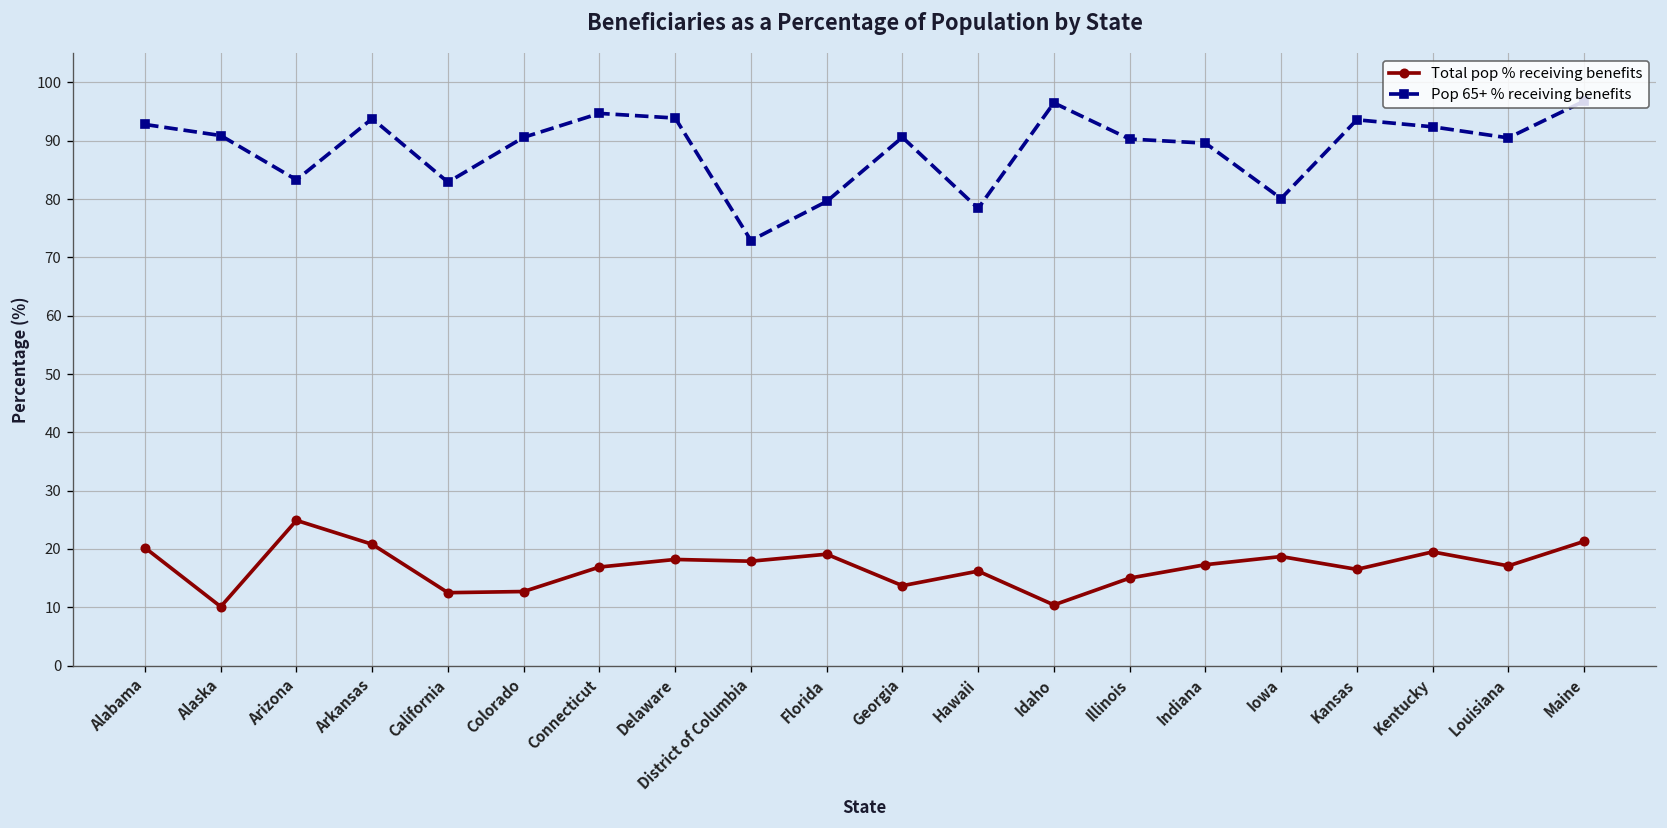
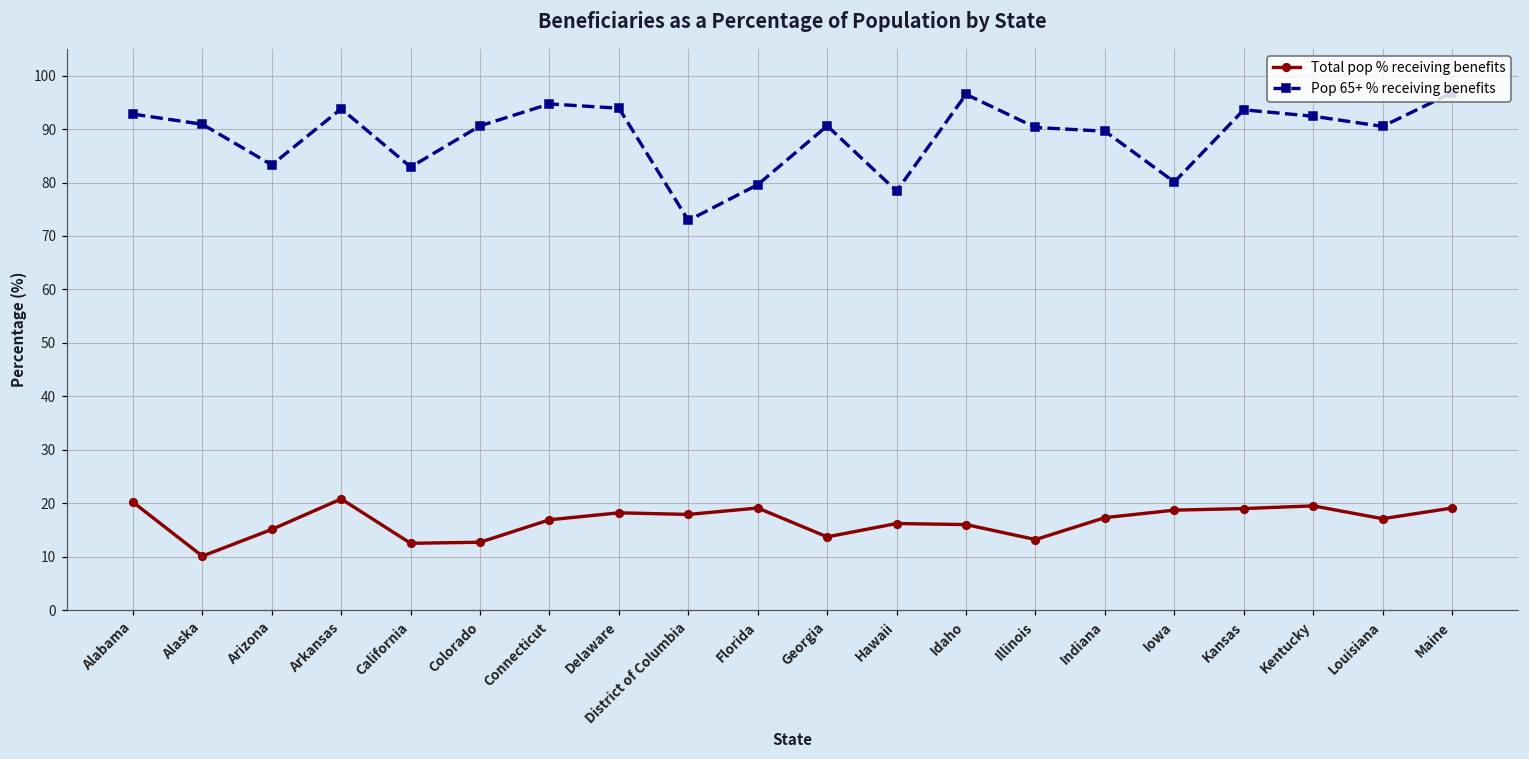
  {
    "Total pop % receiving benefits": {
      "Alabama": 20,
      "Alaska": 10,
-     "Arizona": 25,
+     "Arizona": 15,
      "Arkansas": 21,
      "California": 13,
      "Colorado": 13,
      "Connecticut": 17,
      "Delaware": 18,
      "District of Columbia": 18,
      "Florida": 19,
      "Georgia": 14,
      "Hawaii": 16,
-     "Idaho": 10,
-     "Illinois": 15,
+     "Idaho": 16,
+     "Illinois": 13,
      "Indiana": 17,
      "Iowa": 19,
-     "Kansas": 17,
+     "Kansas": 19,
      "Kentucky": 20,
      "Louisiana": 17,
-     "Maine": 21
+     "Maine": 19
    },
    "Pop 65+ % receiving benefits": {
      "Alabama": 93,
      "Alaska": 91,
      "Arizona": 83,
      "Arkansas": 94,
      "California": 83,
      "Colorado": 91,
      "Connecticut": 95,
      "Delaware": 94,
      "District of Columbia": 73,
      "Florida": 80,
      "Georgia": 91,
      "Hawaii": 78,
      "Idaho": 97,
      "Illinois": 90,
      "Indiana": 90,
      "Iowa": 80,
      "Kansas": 94,
      "Kentucky": 92,
      "Louisiana": 91
    }
  }
